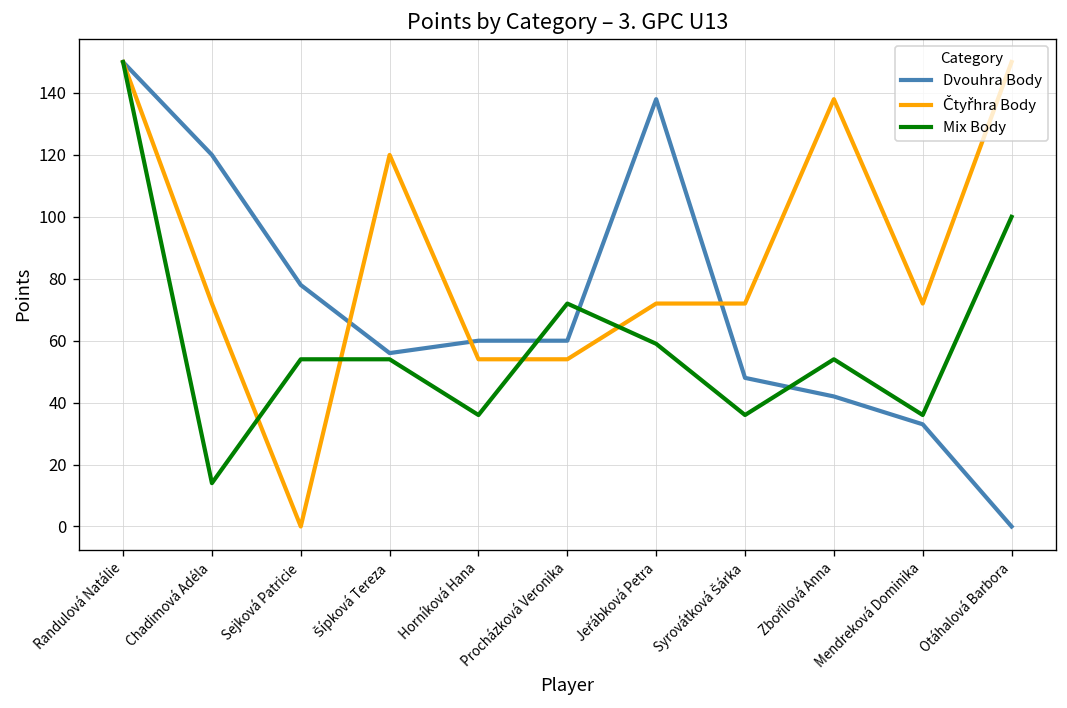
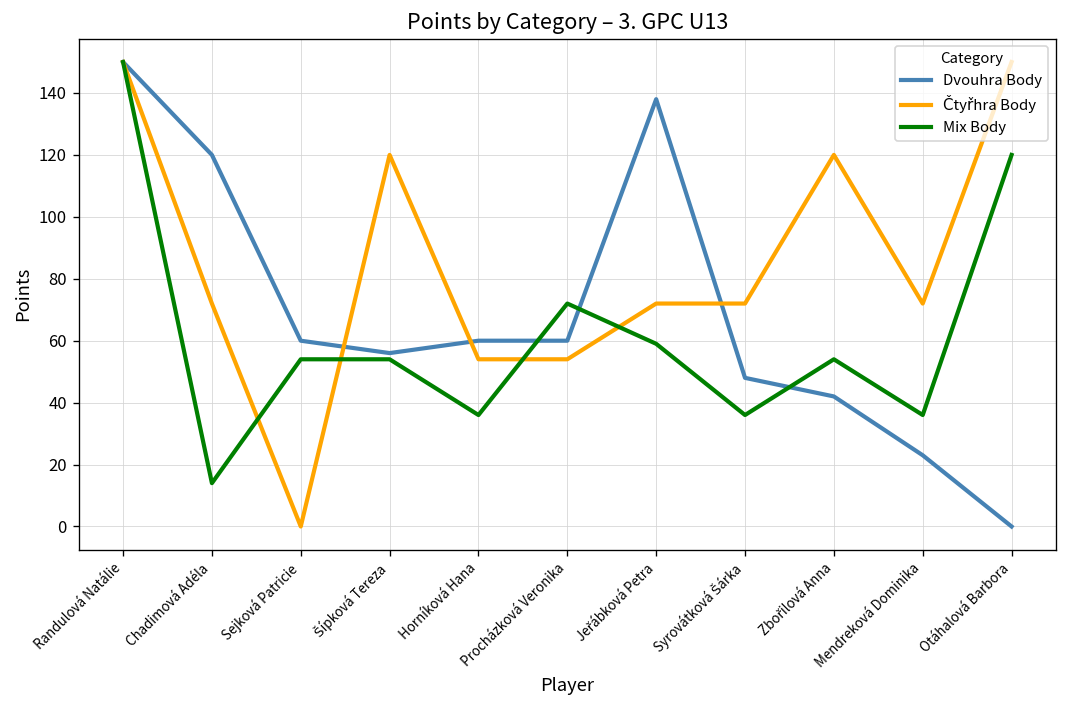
  {
    "Dvouhra Body": {
      "Chadimová Adéla": 120,
-     "Sejková Patricie": 78,
+     "Sejková Patricie": 60,
      "Šípková Tereza": 56,
      "Horníková Hana": 60,
      "Procházková Veronika": 60,
      "Jeřábková Petra": 138,
      "Syrovátková Šárka": 48,
      "Zbořilová Anna": 42,
-     "Mendreková Dominika": 33,
+     "Mendreková Dominika": 23,
      "Otáhalová Barbora": 0
    },
    "Čtyřhra Body": {
      "Chadimová Adéla": 72,
      "Sejková Patricie": 0,
      "Šípková Tereza": 120,
      "Horníková Hana": 54,
      "Procházková Veronika": 54,
      "Jeřábková Petra": 72,
      "Syrovátková Šárka": 72,
-     "Zbořilová Anna": 138,
+     "Zbořilová Anna": 120,
      "Mendreková Dominika": 72
    },
    "Mix Body": {
      "Chadimová Adéla": 14,
      "Sejková Patricie": 54,
      "Šípková Tereza": 54,
      "Horníková Hana": 36,
      "Procházková Veronika": 72,
      "Jeřábková Petra": 59,
      "Syrovátková Šárka": 36,
      "Zbořilová Anna": 54,
      "Mendreková Dominika": 36,
-     "Otáhalová Barbora": 100
+     "Otáhalová Barbora": 120
    }
  }
